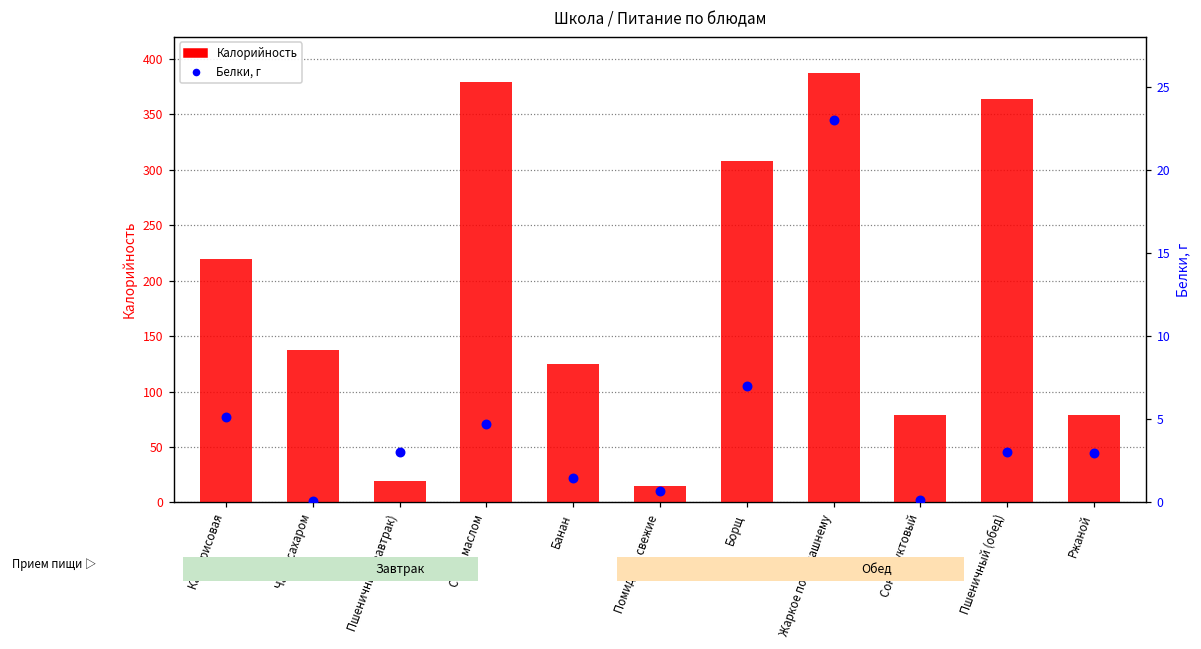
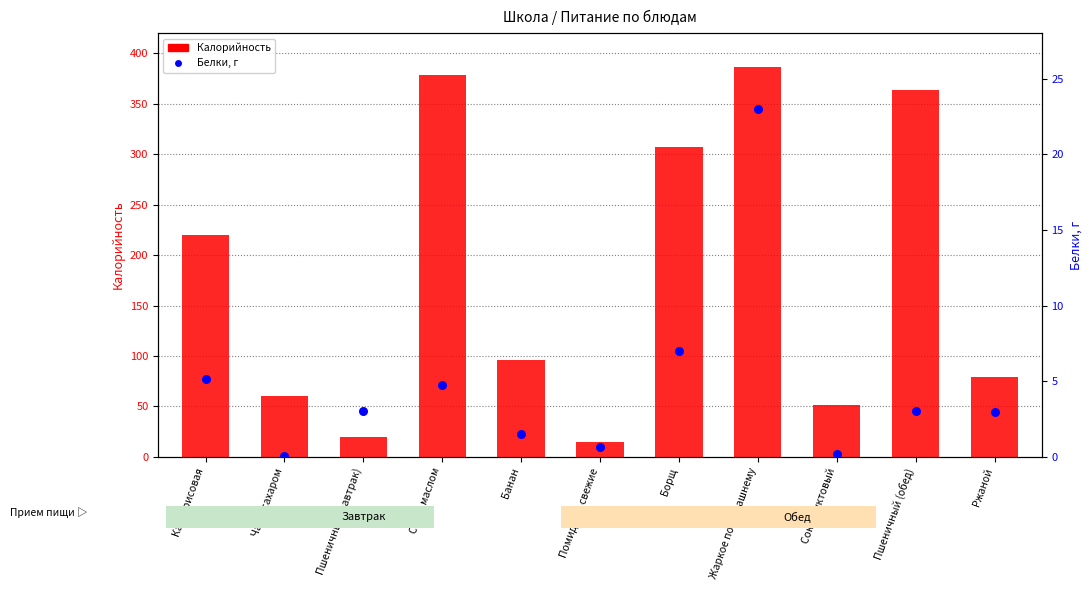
  {
    "Калорийность": {
      "Каша рисовая": 220,
-     "Чай с сахаром": 138,
+     "Чай с сахаром": 60,
      "Пшеничный (завтрак)": 20,
      "Сыр с маслом": 379,
-     "Банан": 125,
+     "Банан": 96,
      "Помидоры свежие": 14,
      "Борщ": 308,
      "Жаркое по домашнему": 387,
-     "Сок фруктовый": 79,
+     "Сок фруктовый": 51,
      "Пшеничный (обед)": 364,
      "Ржаной": 79
    }
  }
